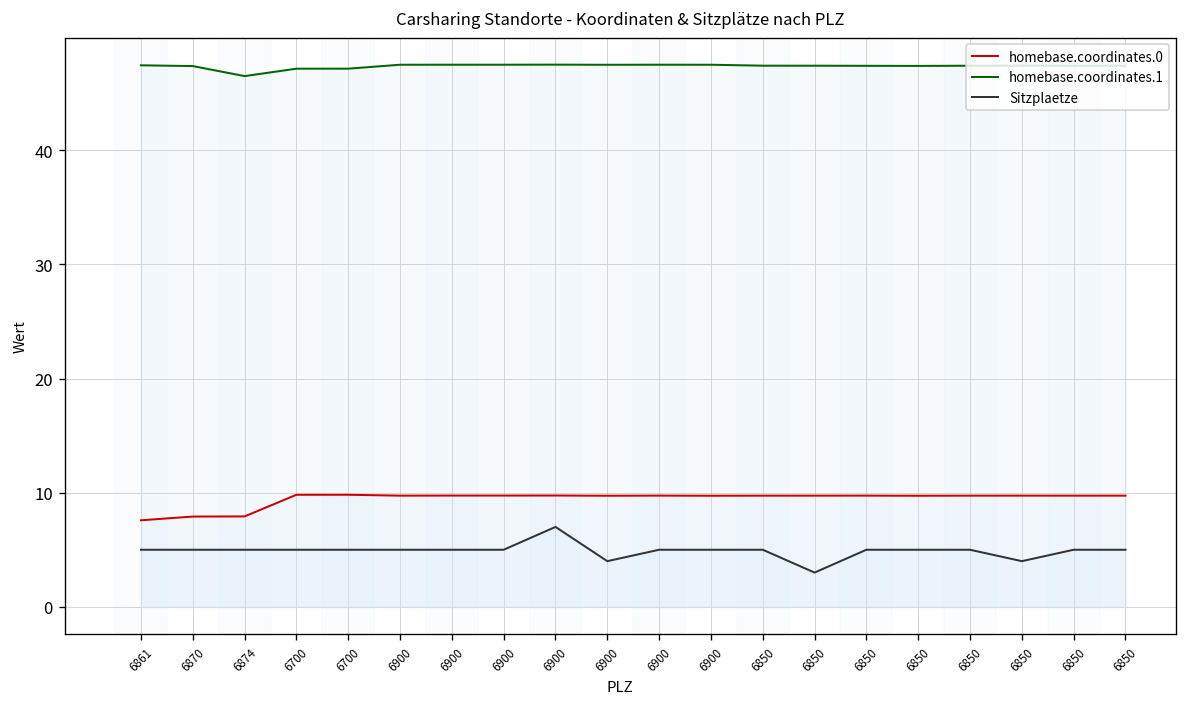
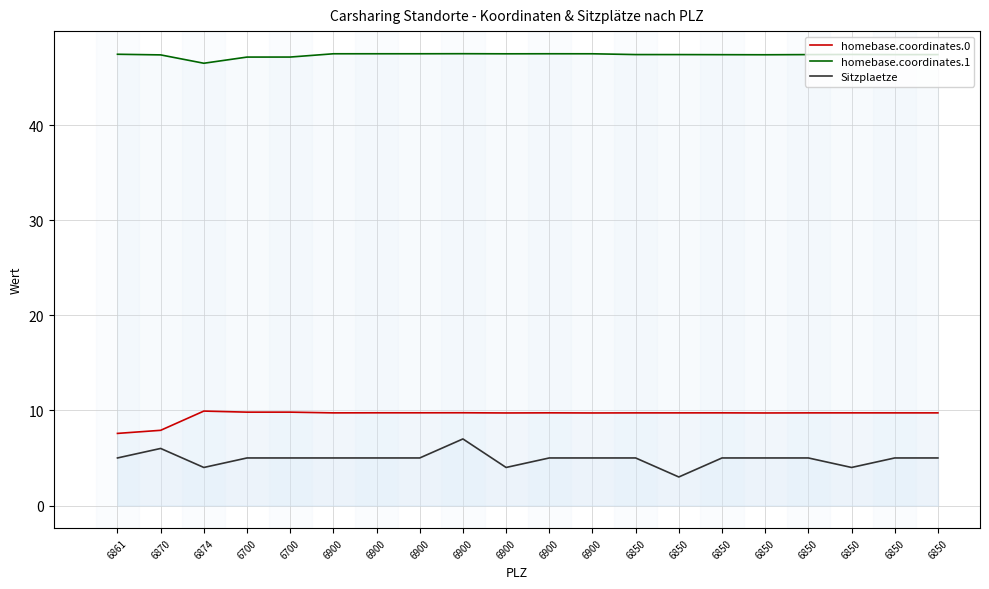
  {
    "homebase.coordinates.0": {
      "6861": 8,
      "6870": 8,
-     "6874": 8
+     "6874": 10
    },
    "homebase.coordinates.1": {
      "6861": 47,
      "6870": 47,
      "6874": 47
    },
    "Sitzplaetze": {
      "6861": 5,
-     "6870": 5,
-     "6874": 5
+     "6870": 6,
+     "6874": 4
    }
  }
